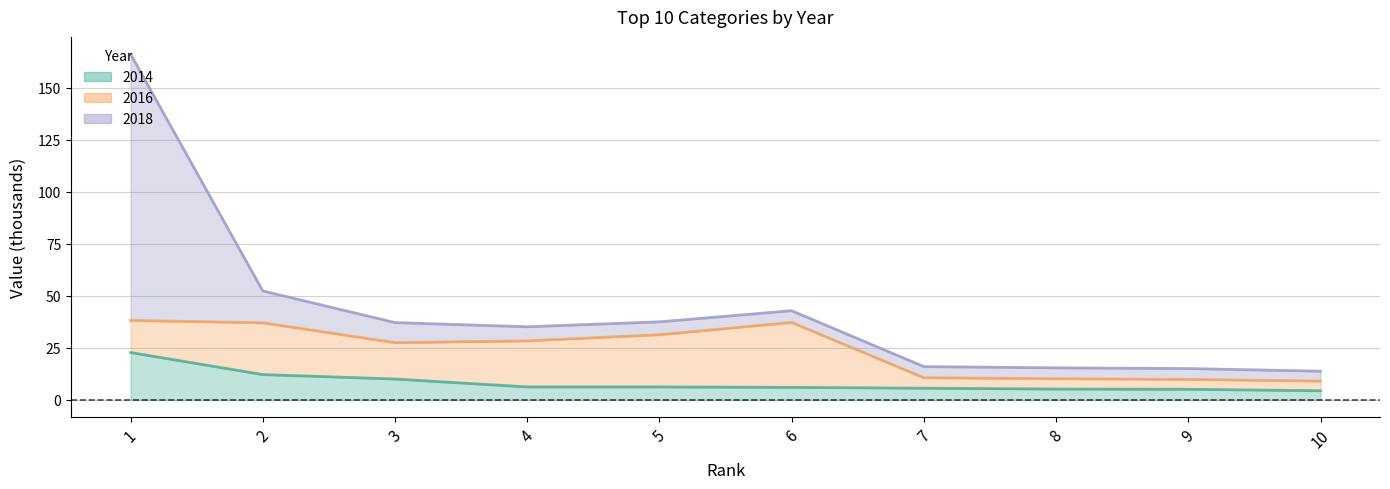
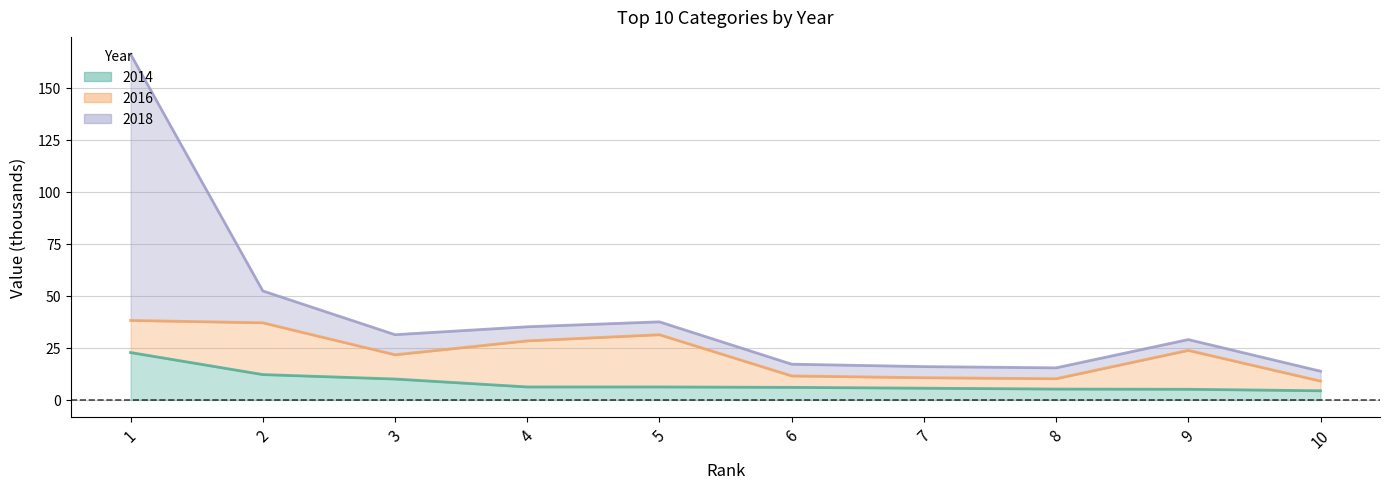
  {
    "2016": {
      "1": 15,
      "2": 25,
-     "3": 17,
+     "3": 12,
      "4": 22,
      "5": 25,
-     "6": 31,
+     "6": 5,
      "7": 5,
      "8": 5,
-     "9": 5,
+     "9": 19,
      "10": 5
    }
  }
